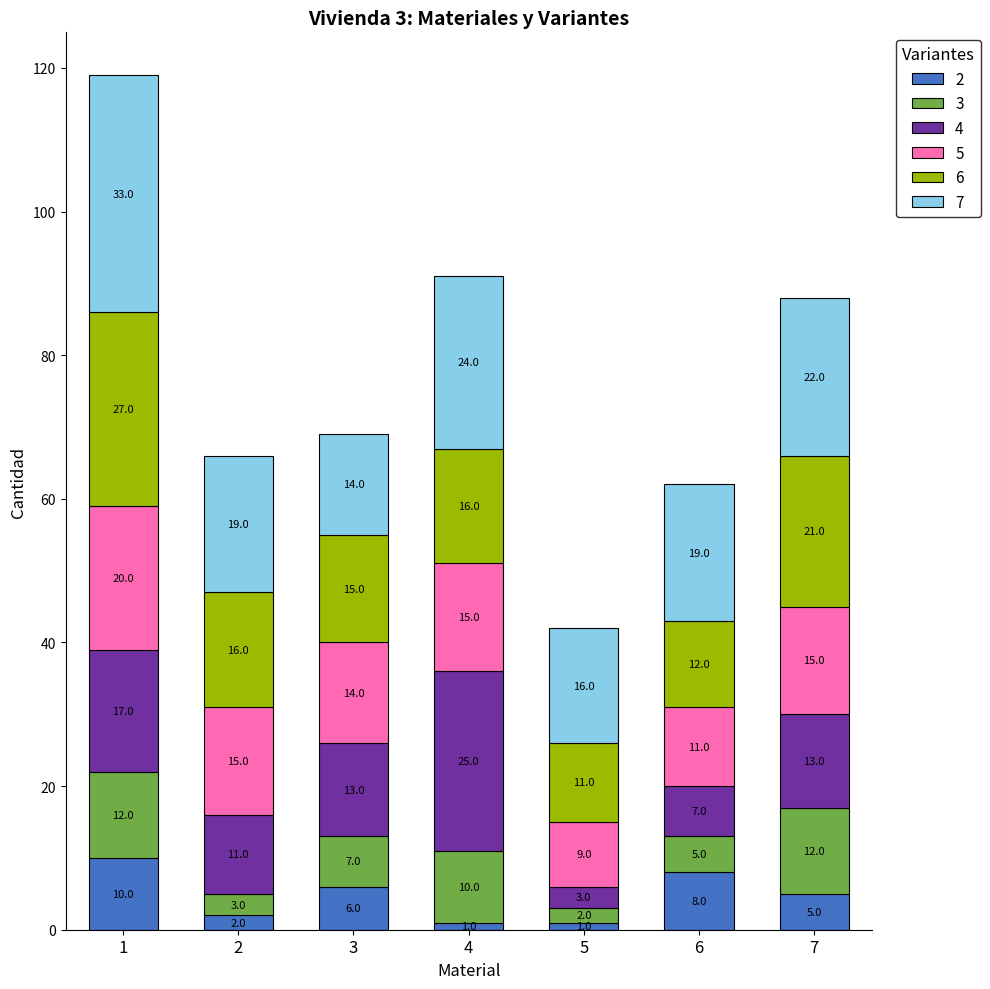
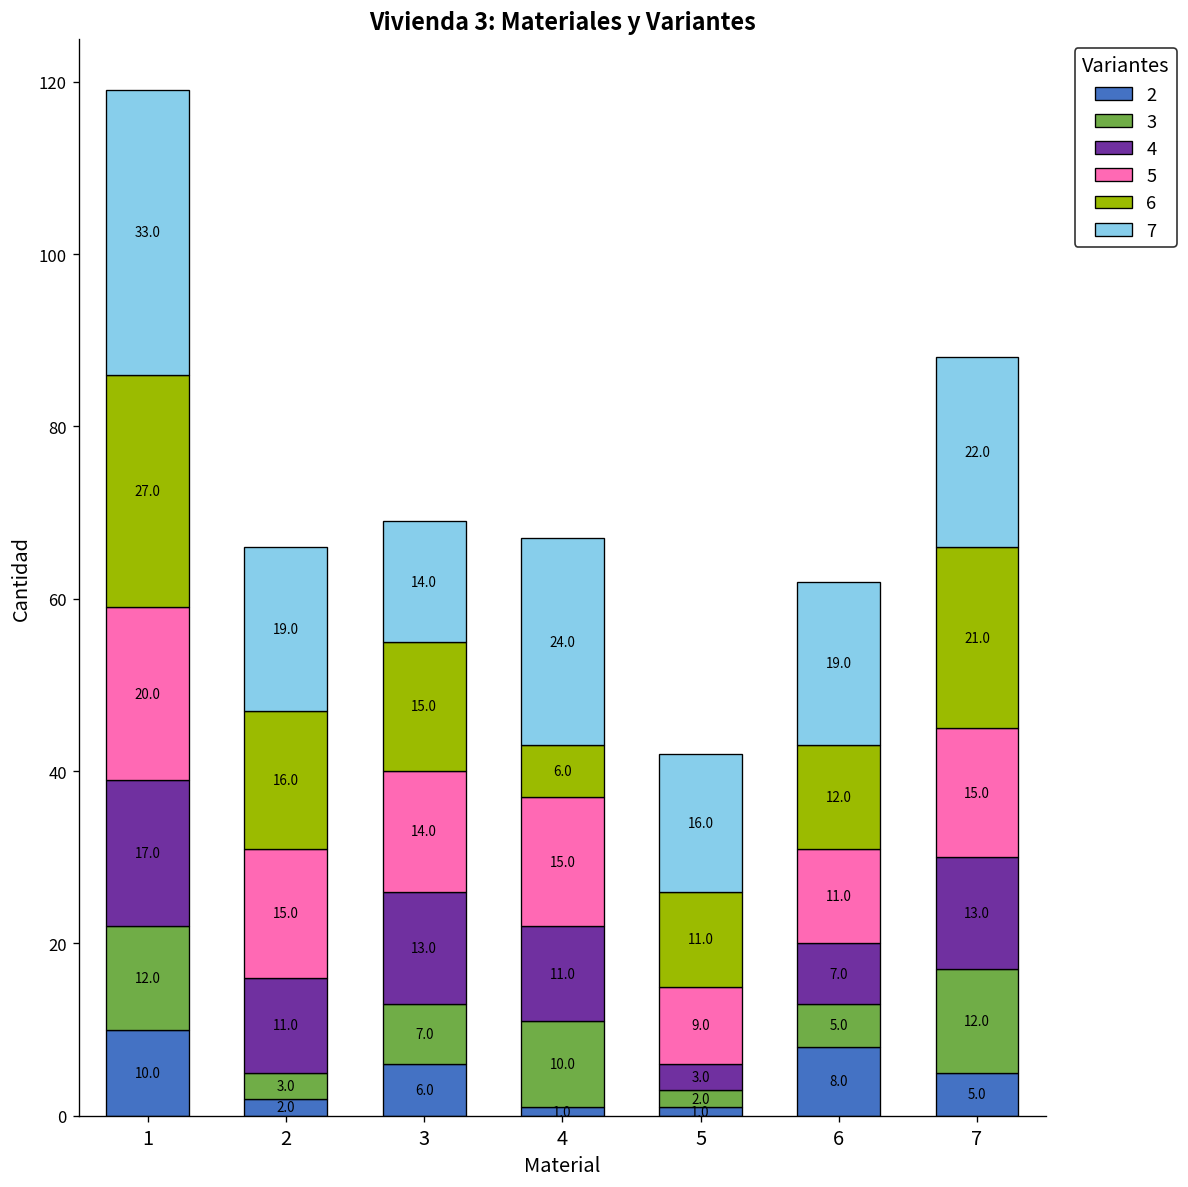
  {
    "2": {
      "1": 10.0,
      "2": 2.0,
      "3": 6.0,
      "4": 1.0,
      "5": 1.0,
      "6": 8.0,
      "7": 5.0
    },
    "3": {
      "1": 12.0,
      "2": 3.0,
      "3": 7.0,
      "4": 10.0,
      "5": 2.0,
      "6": 5.0,
      "7": 12.0
    },
    "4": {
      "1": 17.0,
      "2": 11.0,
      "3": 13.0,
-     "4": 25.0,
+     "4": 11.0,
      "5": 3.0,
      "6": 7.0,
      "7": 13.0
    },
    "5": {
      "1": 20.0,
      "2": 15.0,
      "3": 14.0,
      "4": 15.0,
      "5": 9.0,
      "6": 11.0,
      "7": 15.0
    },
    "6": {
      "1": 27.0,
      "2": 16.0,
      "3": 15.0,
-     "4": 16.0,
+     "4": 6.0,
      "5": 11.0,
      "6": 12.0,
      "7": 21.0
    },
    "7": {
      "1": 33.0,
      "2": 19.0,
      "3": 14.0,
      "4": 24.0,
      "5": 16.0,
      "6": 19.0,
      "7": 22.0
    }
  }
